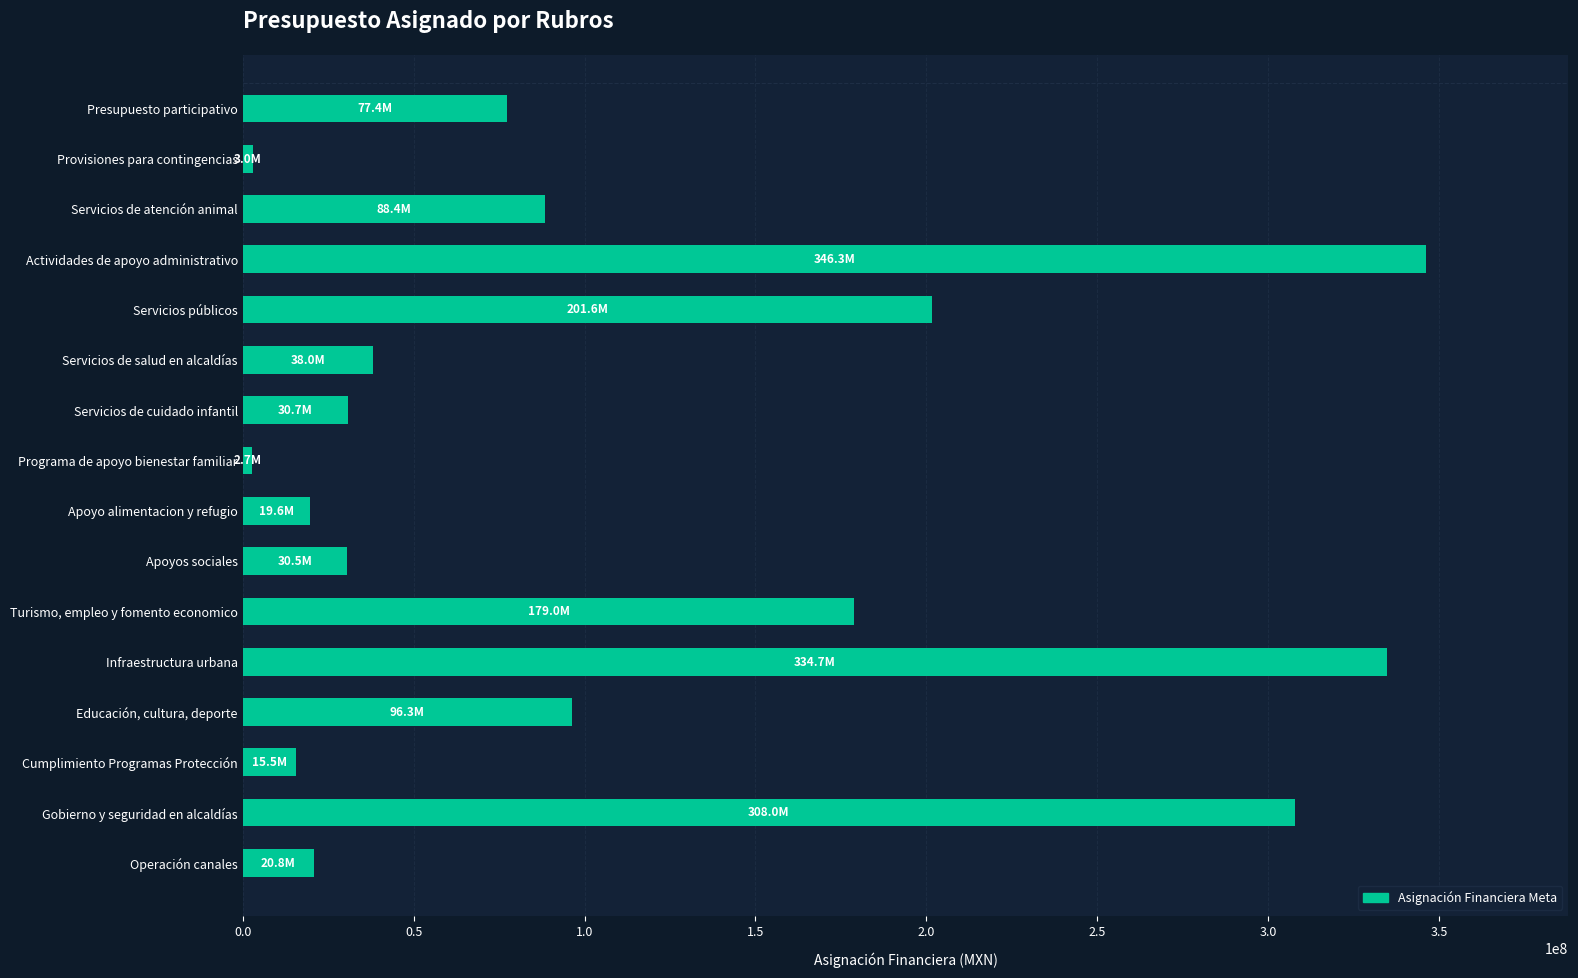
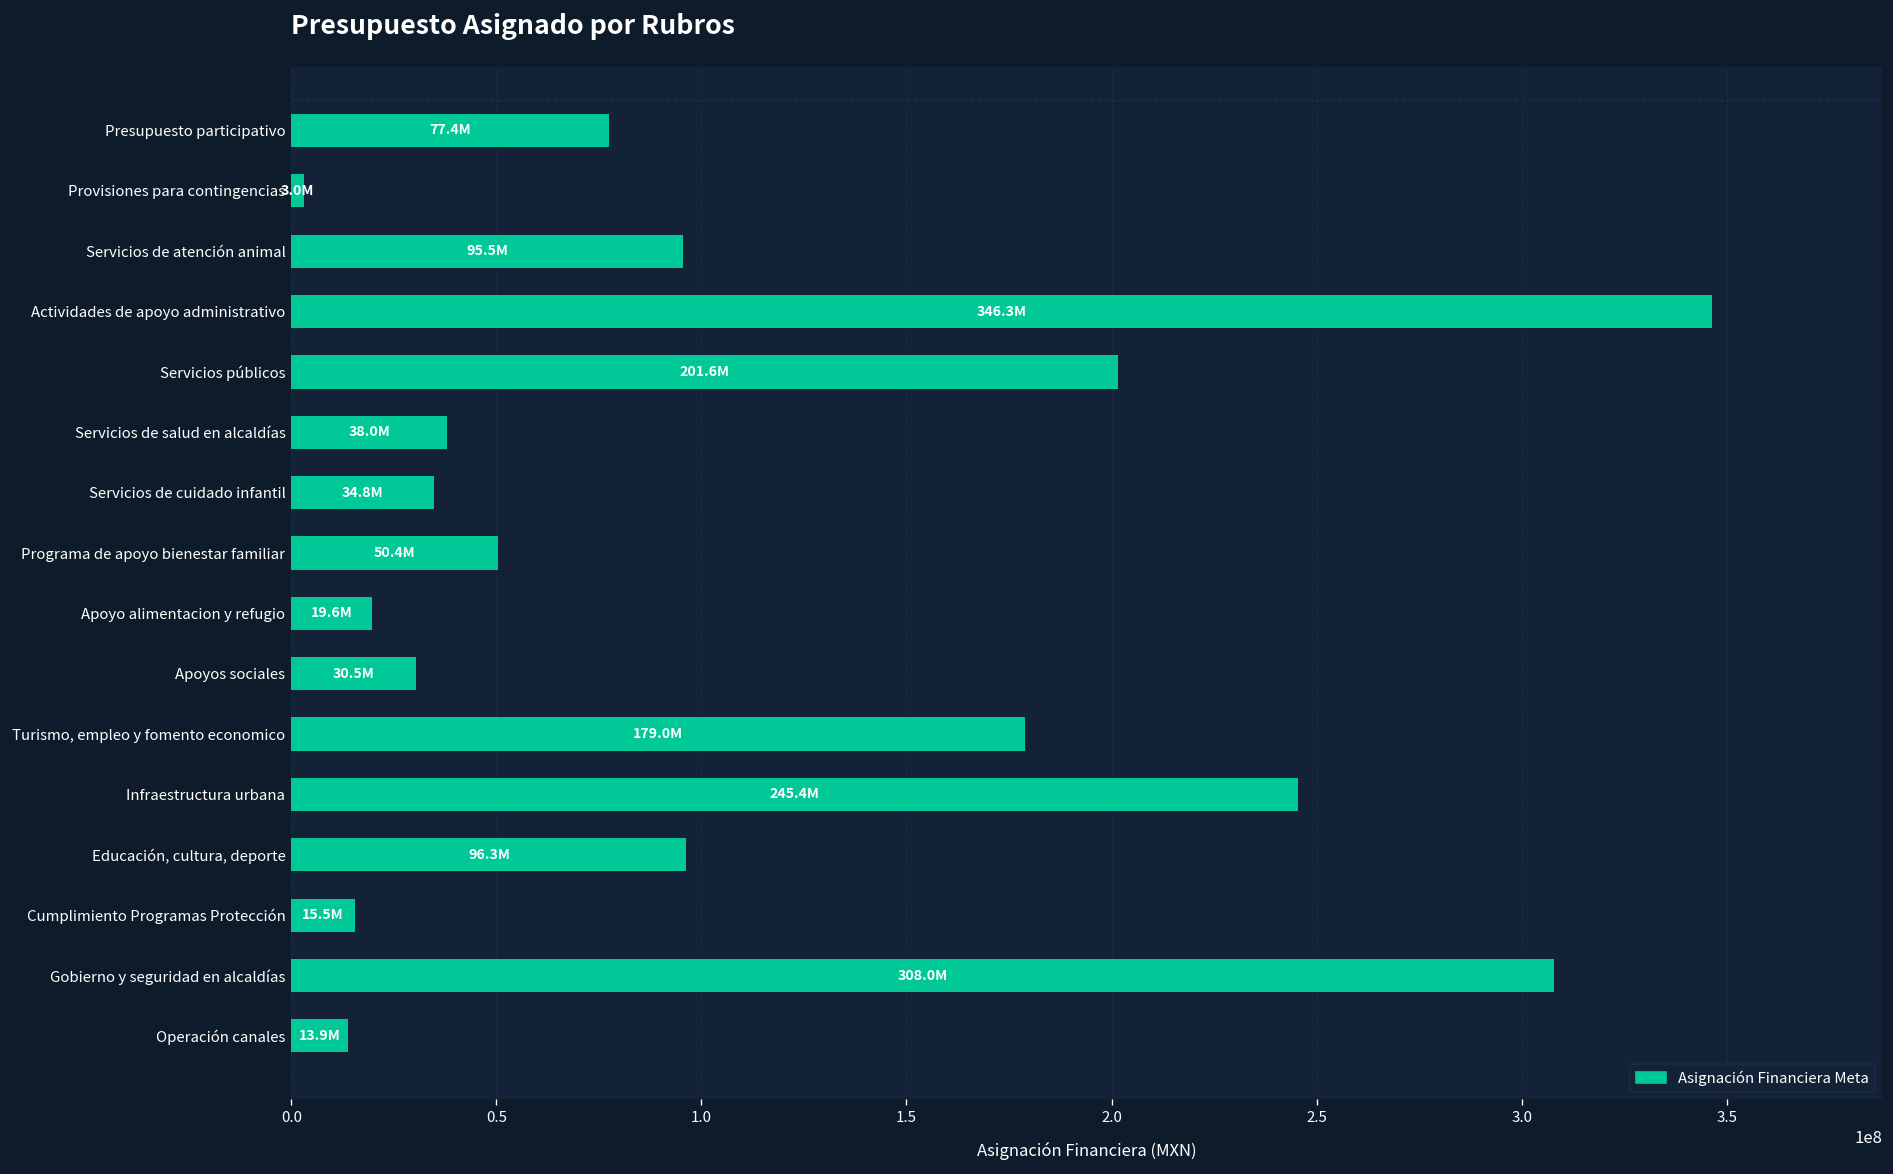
  {
    "Presupuesto participativo": "77.4M",
    "Provisiones para contingencias": "3.0M",
-   "Servicios de atención animal": "88.4M",
+   "Servicios de atención animal": "95.5M",
    "Actividades de apoyo administrativo": "346.3M",
    "Servicios públicos": "201.6M",
    "Servicios de salud en alcaldías": "38.0M",
-   "Servicios de cuidado infantil": "30.7M",
-   "Programa de apoyo bienestar familiar": "2.7M",
+   "Servicios de cuidado infantil": "34.8M",
+   "Programa de apoyo bienestar familiar": "50.4M",
    "Apoyo alimentacion y refugio": "19.6M",
    "Apoyos sociales": "30.5M",
    "Turismo, empleo y fomento economico": "179.0M",
-   "Infraestructura urbana": "334.7M",
+   "Infraestructura urbana": "245.4M",
    "Educación, cultura, deporte": "96.3M",
    "Cumplimiento Programas Protección": "15.5M",
    "Gobierno y seguridad en alcaldías": "308.0M",
-   "Operación canales": "20.8M"
+   "Operación canales": "13.9M"
  }
